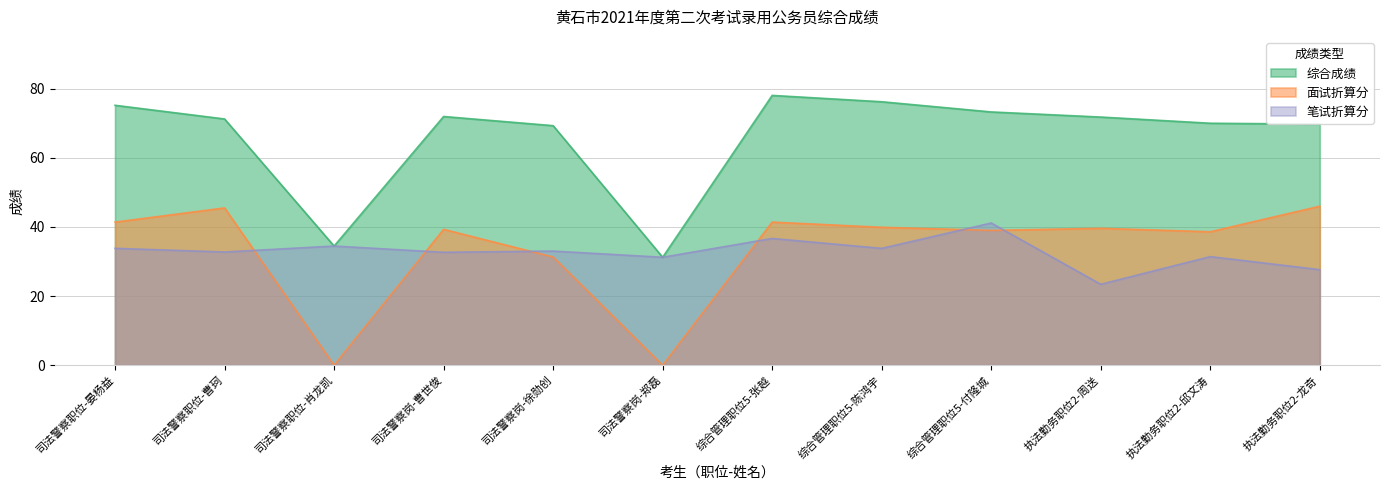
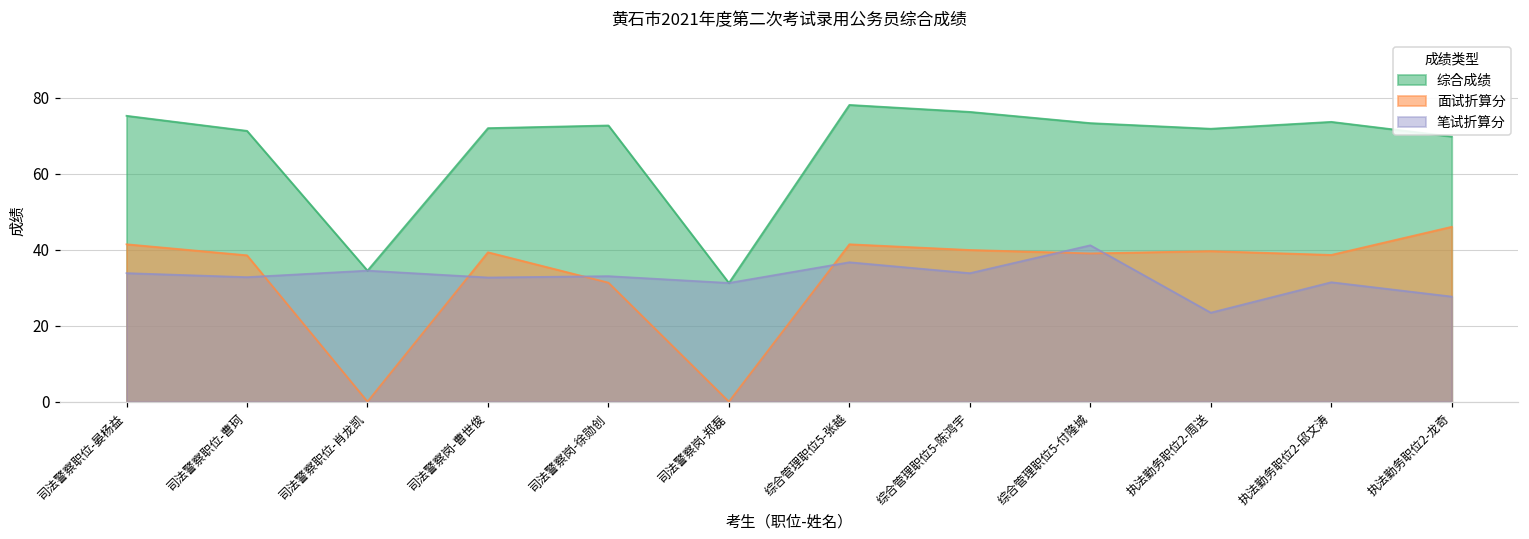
  {
    "综合成绩": {
      "司法警察职位-晏杨益": 75,
      "司法警察职位-曹珂": 71,
      "司法警察岗-曹世俊": 72,
-     "司法警察岗-徐勋创": 69,
+     "司法警察岗-徐勋创": 73,
      "综合管理职位5-张越": 78,
      "综合管理职位5-陈鸿宇": 76,
      "综合管理职位5-付隆城": 73,
      "执法勤务职位2-周送": 72,
-     "执法勤务职位2-邱文涛": 70,
+     "执法勤务职位2-邱文涛": 74,
      "执法勤务职位2-龙奇": 70
    },
    "面试折算分": {
      "司法警察职位-晏杨益": 41,
-     "司法警察职位-曹珂": 46,
+     "司法警察职位-曹珂": 39,
      "司法警察职位-肖龙凯": 0,
      "司法警察岗-曹世俊": 39,
      "司法警察岗-徐勋创": 31,
      "司法警察岗-郑磊": 0,
      "综合管理职位5-张越": 41,
      "综合管理职位5-陈鸿宇": 40,
      "综合管理职位5-付隆城": 39,
      "执法勤务职位2-周送": 40,
      "执法勤务职位2-邱文涛": 39,
      "执法勤务职位2-龙奇": 46
    },
    "笔试折算分": {
      "司法警察职位-晏杨益": 34,
      "司法警察职位-曹珂": 33,
      "司法警察岗-曹世俊": 33,
      "司法警察岗-徐勋创": 33,
      "综合管理职位5-张越": 37,
      "综合管理职位5-陈鸿宇": 34,
      "综合管理职位5-付隆城": 41,
      "执法勤务职位2-周送": 23,
      "执法勤务职位2-邱文涛": 31,
      "执法勤务职位2-龙奇": 28
    }
  }
